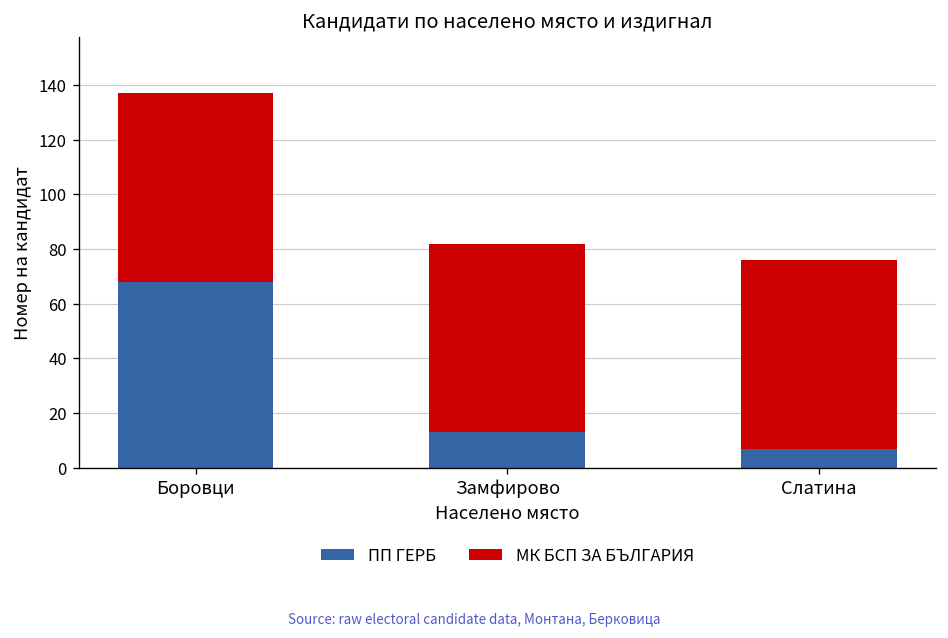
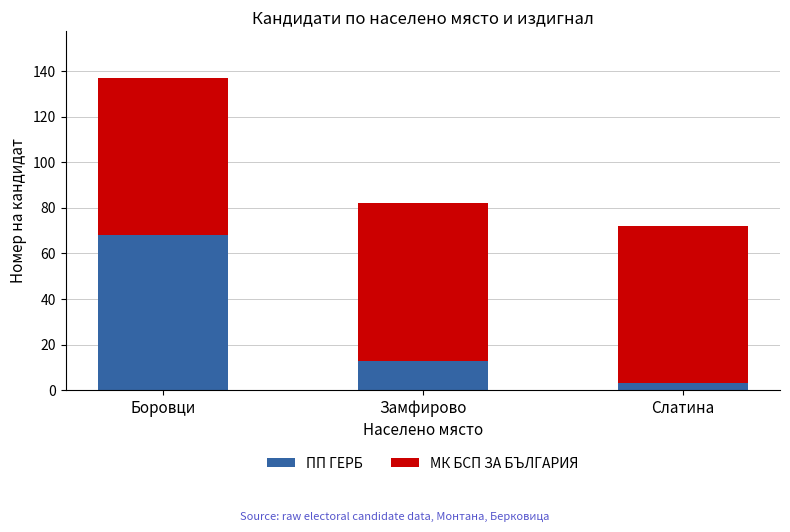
  {
    "ПП ГЕРБ": {
      "Боровци": 68,
      "Замфирово": 13,
-     "Слатина": 7
+     "Слатина": 3
    },
    "МК БСП ЗА БЪЛГАРИЯ": {
      "Боровци": 69,
      "Замфирово": 69,
      "Слатина": 69
    }
  }
